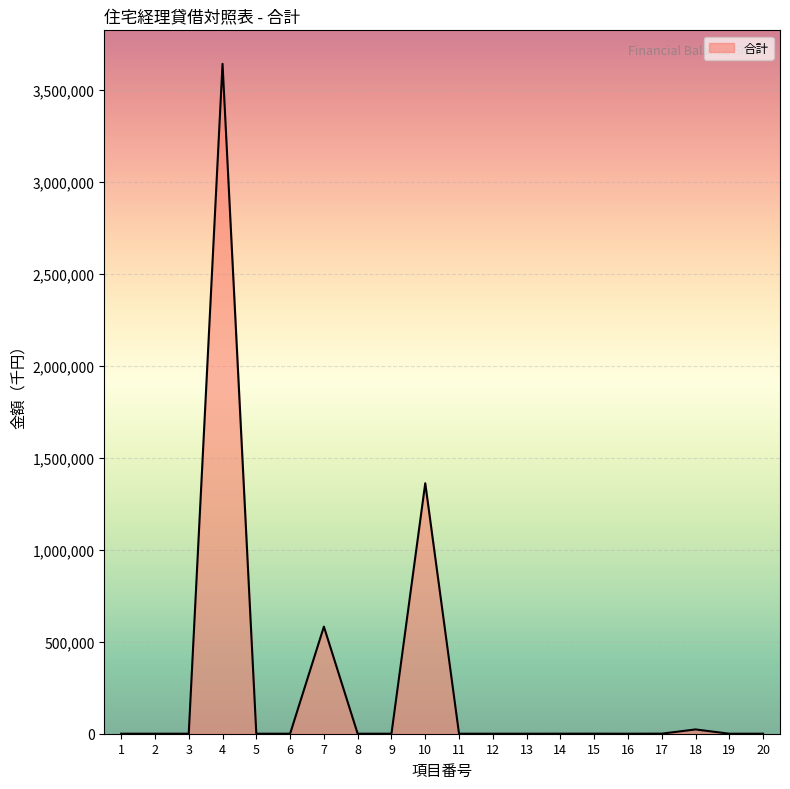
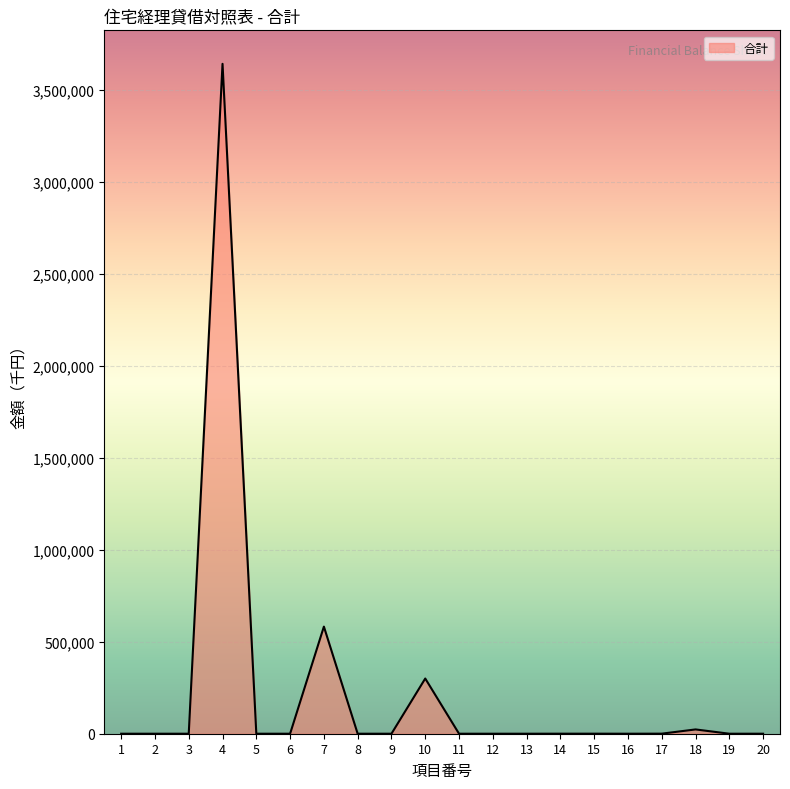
  {
    "1": "0",
    "2": "0",
    "3": "0",
    "4": "3,640,000",
    "5": "0",
    "6": "0",
    "7": "580,000",
    "8": "0",
    "9": "0",
-   "10": "1,360,000",
+   "10": "300,000",
    "11": "0",
    "12": "0",
    "13": "0",
    "14": "0",
    "15": "0",
    "16": "0",
    "17": "0",
    "18": "20,000",
    "19": "0",
    "20": "0"
  }
